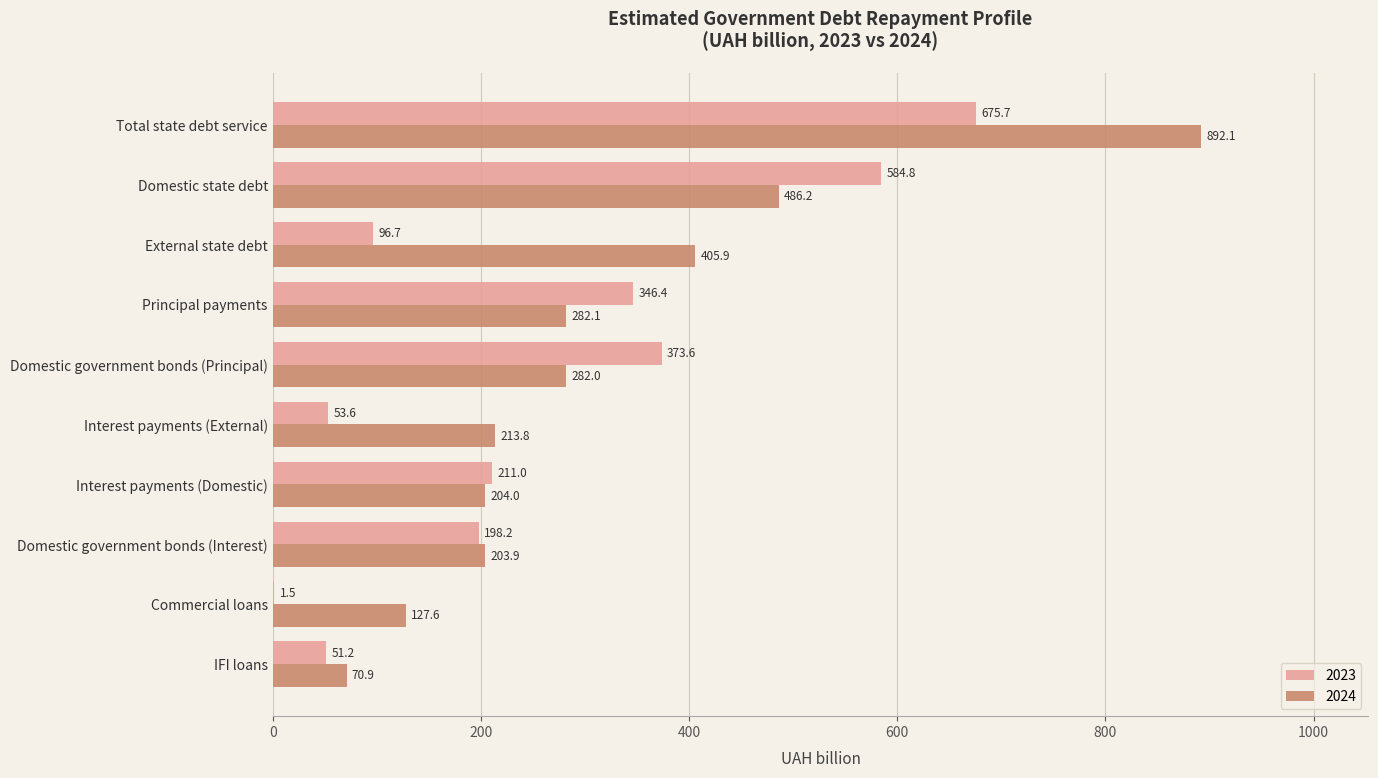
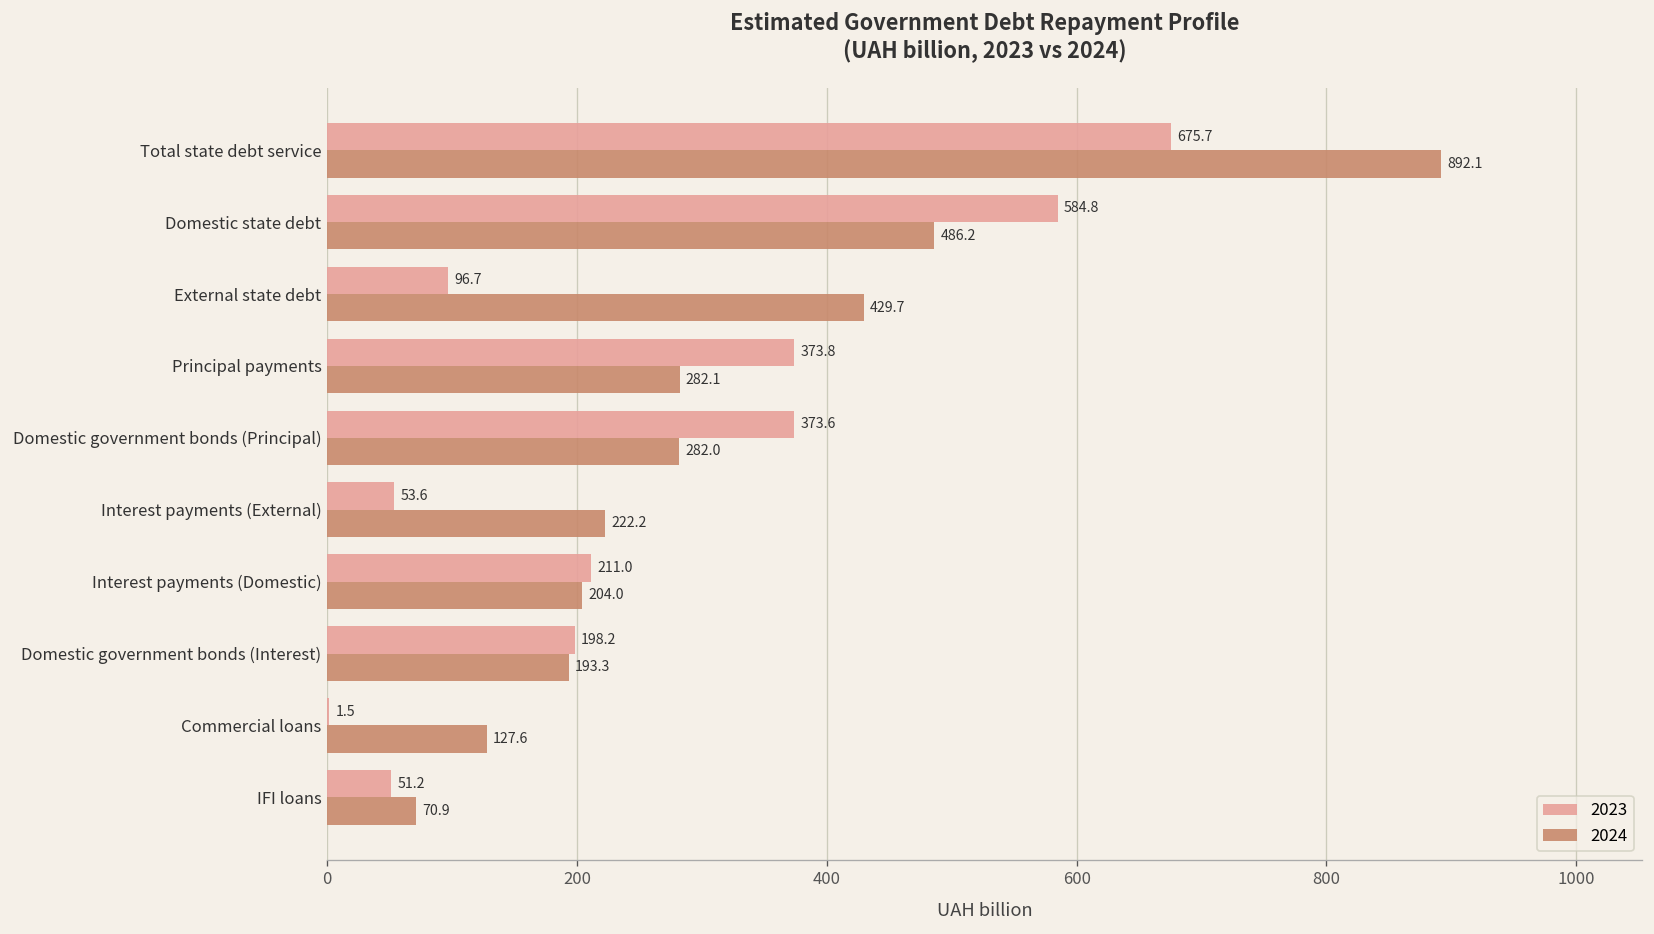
  {
    "2023": {
      "Total state debt service": 675.7,
      "Domestic state debt": 584.8,
      "External state debt": 96.7,
-     "Principal payments": 346.4,
+     "Principal payments": 373.8,
      "Domestic government bonds (Principal)": 373.6,
      "Interest payments (External)": 53.6,
      "Interest payments (Domestic)": 211.0,
      "Domestic government bonds (Interest)": 198.2,
      "Commercial loans": 1.5,
      "IFI loans": 51.2
    },
    "2024": {
      "Total state debt service": 892.1,
      "Domestic state debt": 486.2,
-     "External state debt": 405.9,
+     "External state debt": 429.7,
      "Principal payments": 282.1,
      "Domestic government bonds (Principal)": 282.0,
-     "Interest payments (External)": 213.8,
+     "Interest payments (External)": 222.2,
      "Interest payments (Domestic)": 204.0,
-     "Domestic government bonds (Interest)": 203.9,
+     "Domestic government bonds (Interest)": 193.3,
      "Commercial loans": 127.6,
      "IFI loans": 70.9
    }
  }
